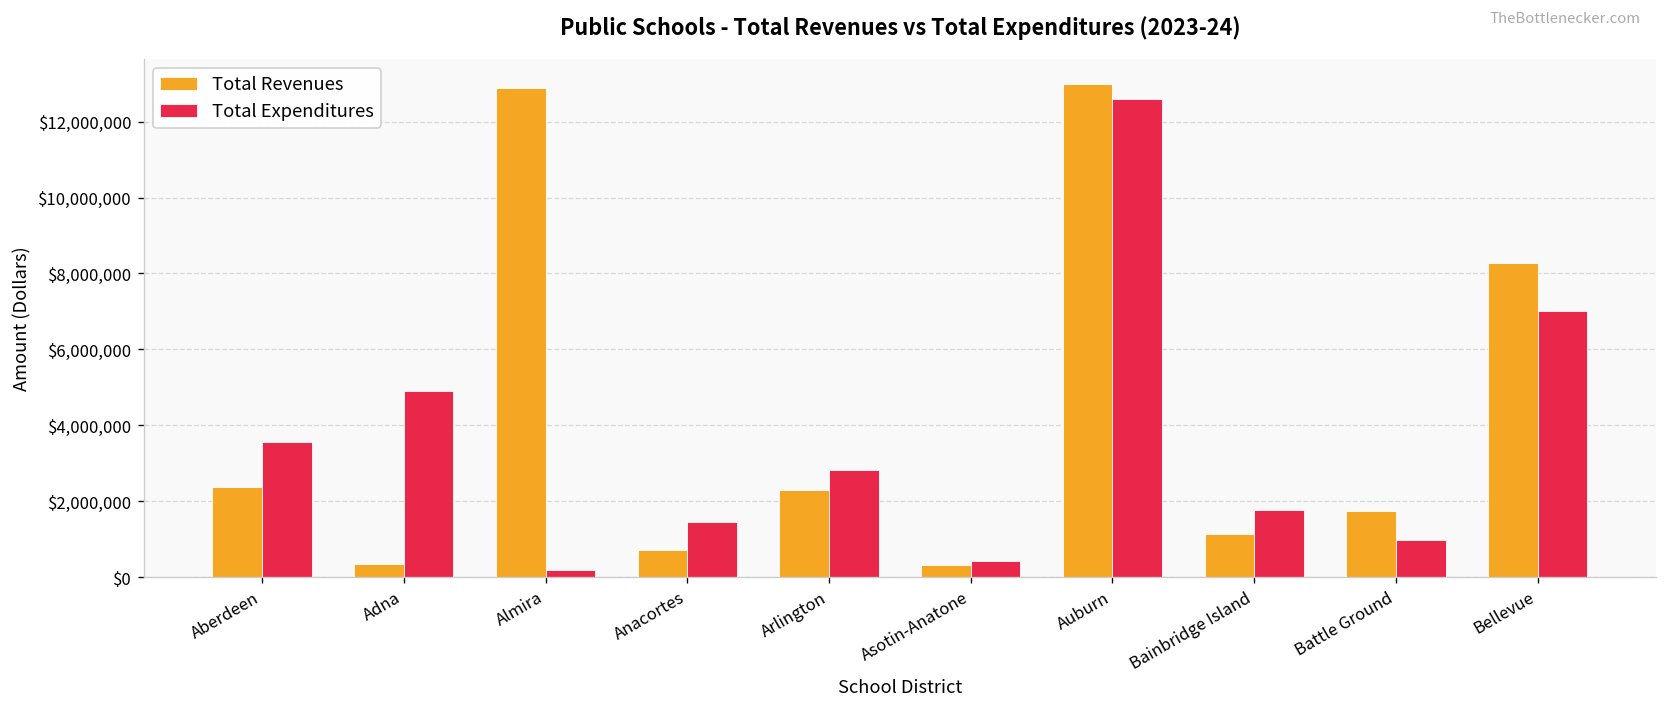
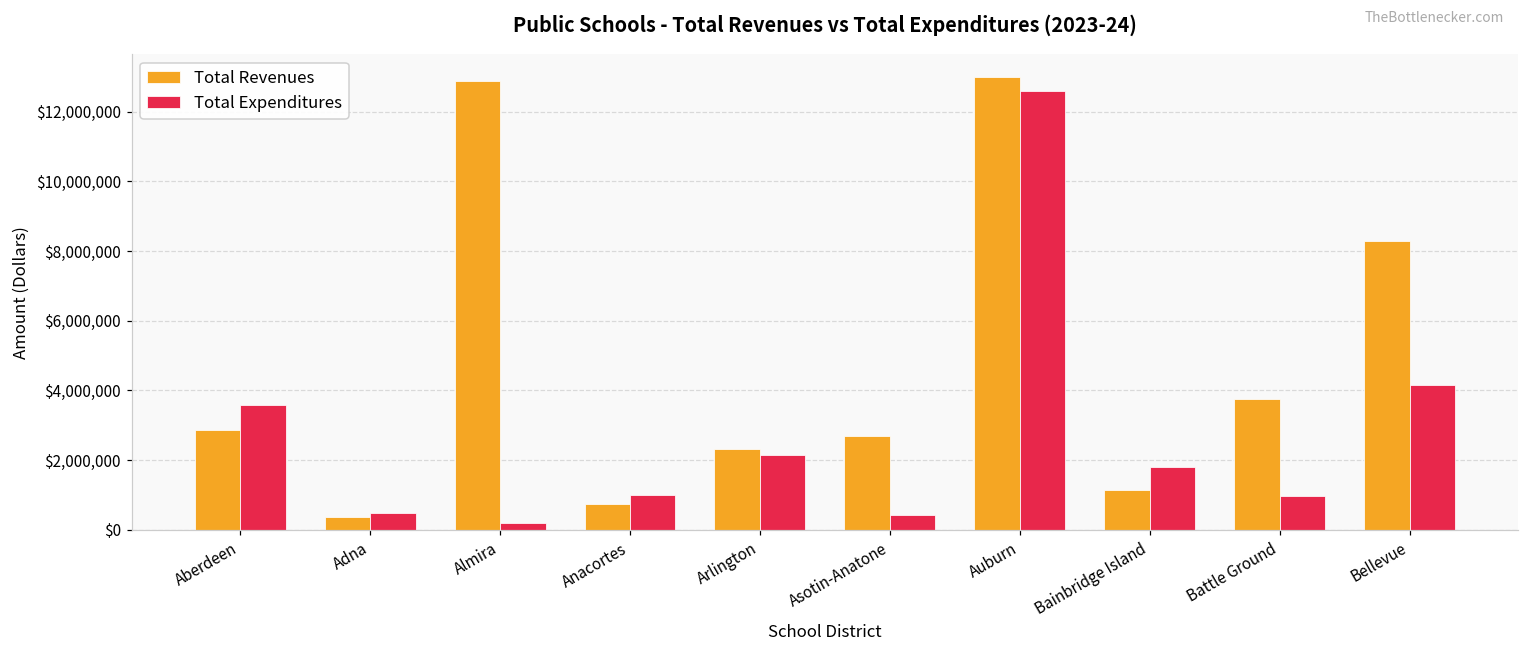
  {
    "Total Revenues": {
-     "Aberdeen": "$2,400,000",
+     "Aberdeen": "$2,900,000",
      "Adna": "$400,000",
      "Almira": "$12,900,000",
      "Anacortes": "$700,000",
      "Arlington": "$2,300,000",
-     "Asotin-Anatone": "$300,000",
+     "Asotin-Anatone": "$2,700,000",
      "Auburn": "$13,000,000",
      "Bainbridge Island": "$1,100,000",
-     "Battle Ground": "$1,700,000",
+     "Battle Ground": "$3,700,000",
      "Bellevue": "$8,300,000"
    },
    "Total Expenditures": {
      "Aberdeen": "$3,600,000",
-     "Adna": "$4,900,000",
+     "Adna": "$500,000",
      "Almira": "$200,000",
-     "Anacortes": "$1,500,000",
-     "Arlington": "$2,800,000",
+     "Anacortes": "$1,000,000",
+     "Arlington": "$2,100,000",
      "Asotin-Anatone": "$400,000",
      "Auburn": "$12,600,000",
      "Bainbridge Island": "$1,800,000",
      "Battle Ground": "$1,000,000",
-     "Bellevue": "$7,000,000"
+     "Bellevue": "$4,200,000"
    }
  }
